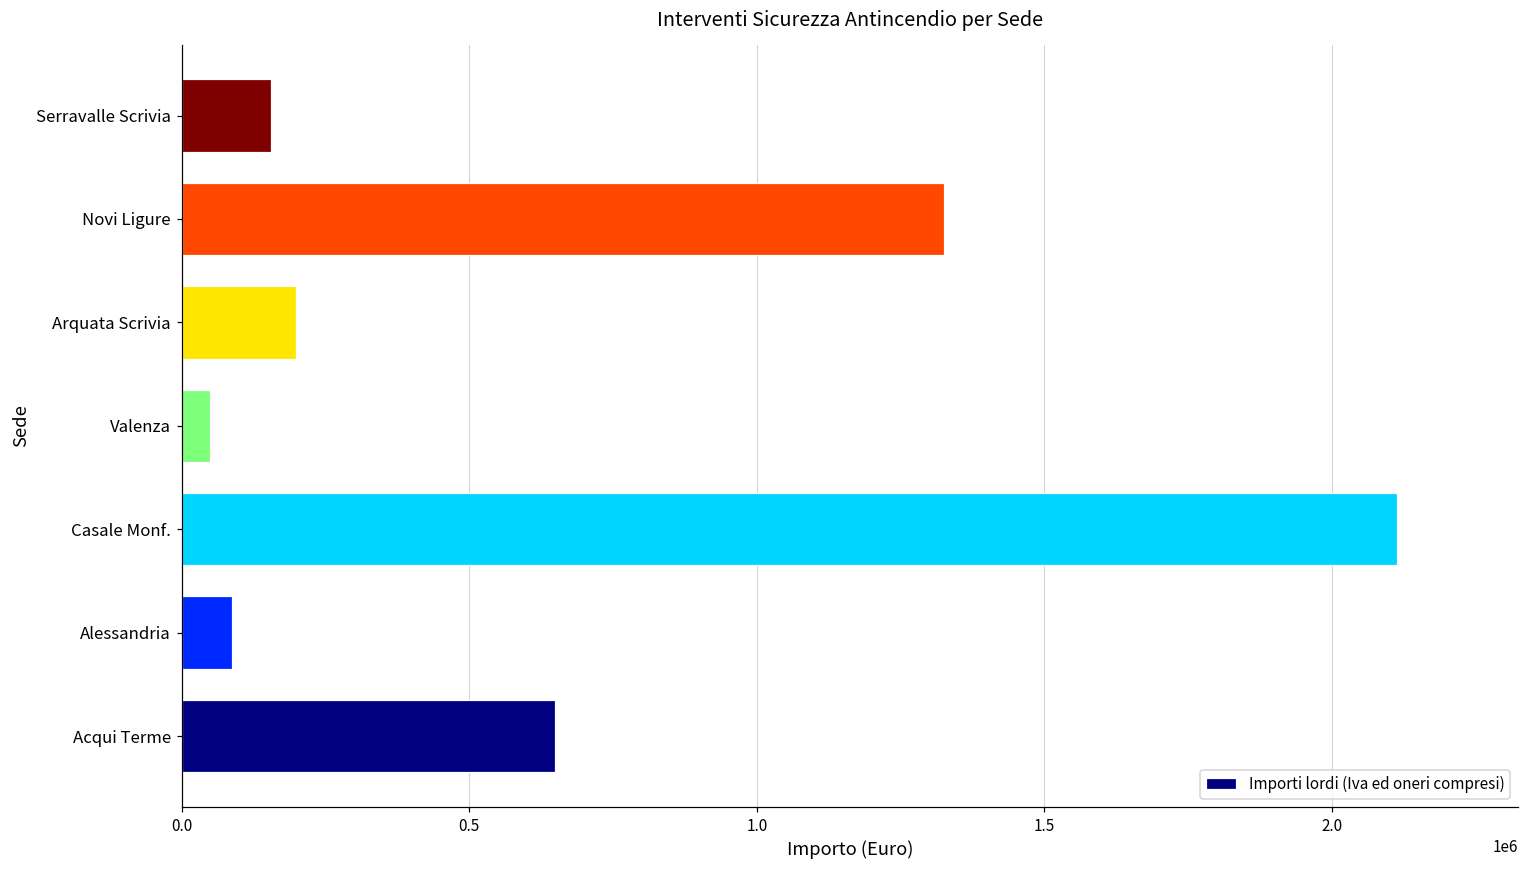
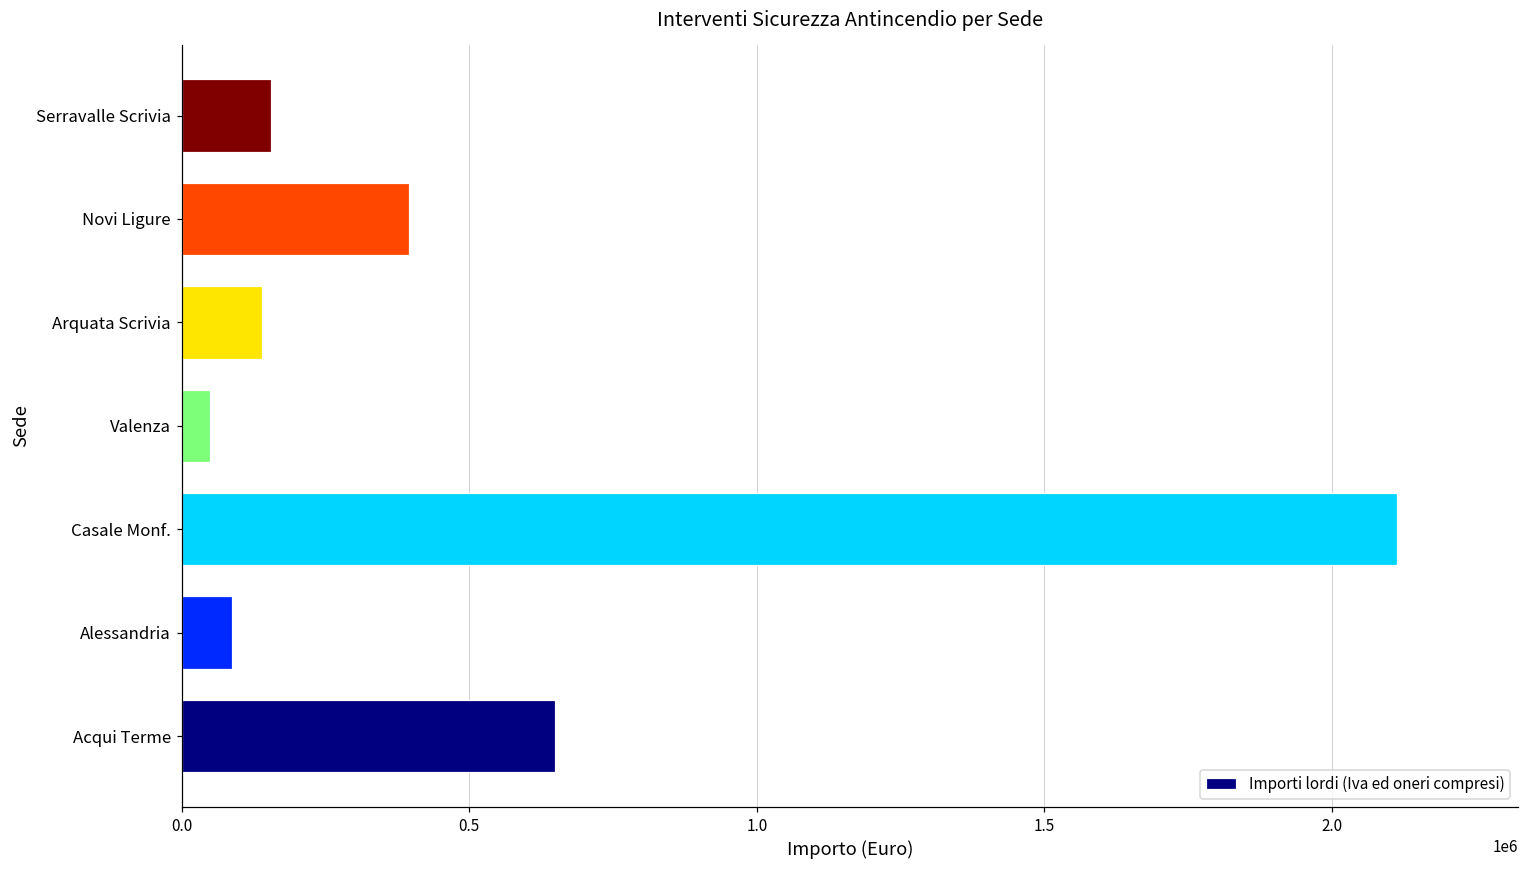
  {
    "Serravalle Scrivia": 160000,
-   "Novi Ligure": 1330000,
-   "Arquata Scrivia": 200000,
+   "Novi Ligure": 400000,
+   "Arquata Scrivia": 140000,
    "Valenza": 50000,
    "Casale Monf.": 2110000,
    "Alessandria": 90000,
    "Acqui Terme": 650000
  }
